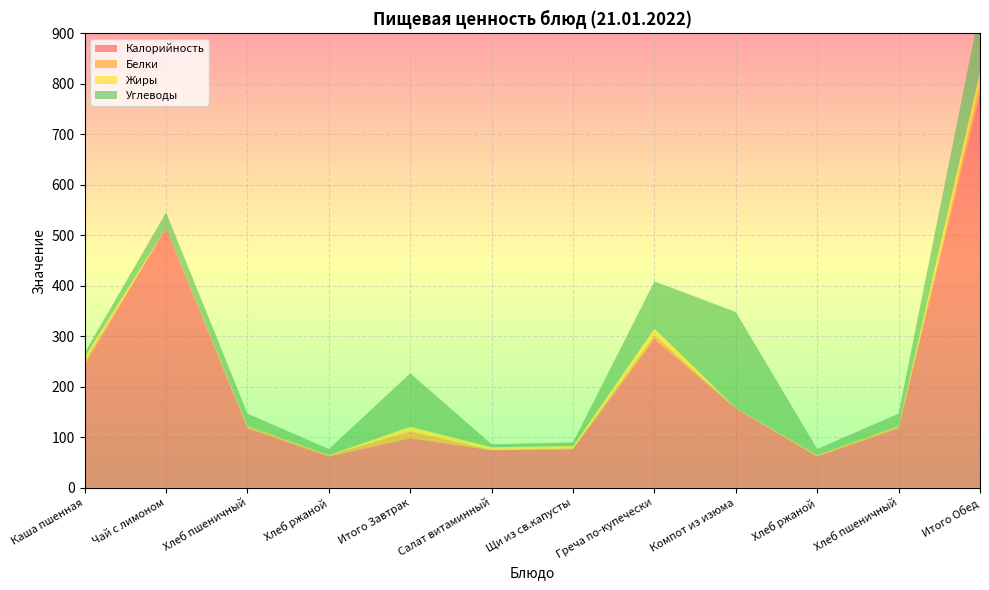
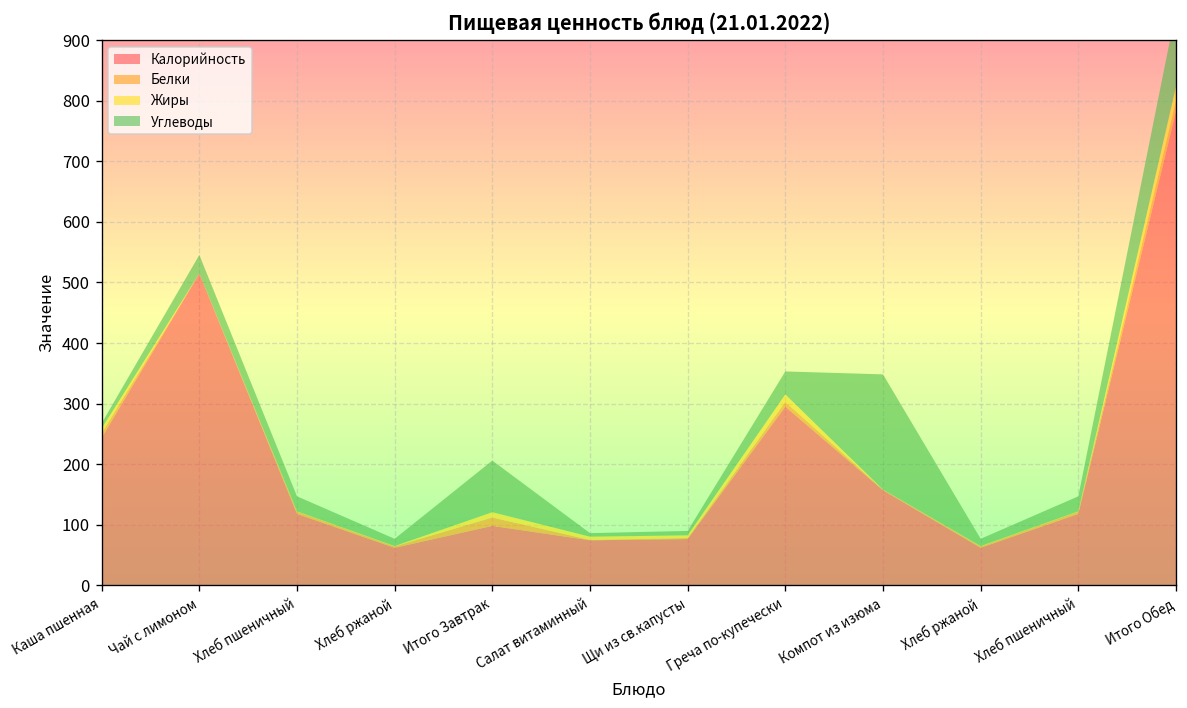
  {
    "Калорийность": {
      "Каша пшенная": 240,
      "Итого Завтрак": 100,
      "Греча по-купечески": 300,
      "Итого Обед": 780
    },
    "Углеводы": {
      "Каша пшенная": 10,
      "Чай с лимоном": 30,
-     "Итого Завтрак": 110,
+     "Итого Завтрак": 90,
      "Салат витаминный": 10,
      "Щи из св.капусты": 10,
-     "Греча по-купечески": 90,
+     "Греча по-купечески": 40,
      "Компот из изюма": 190
    }
  }
